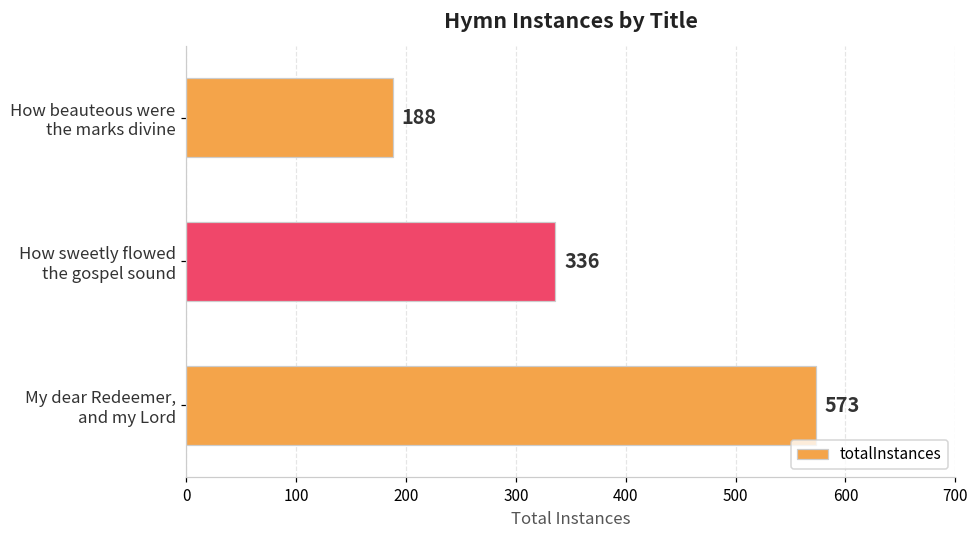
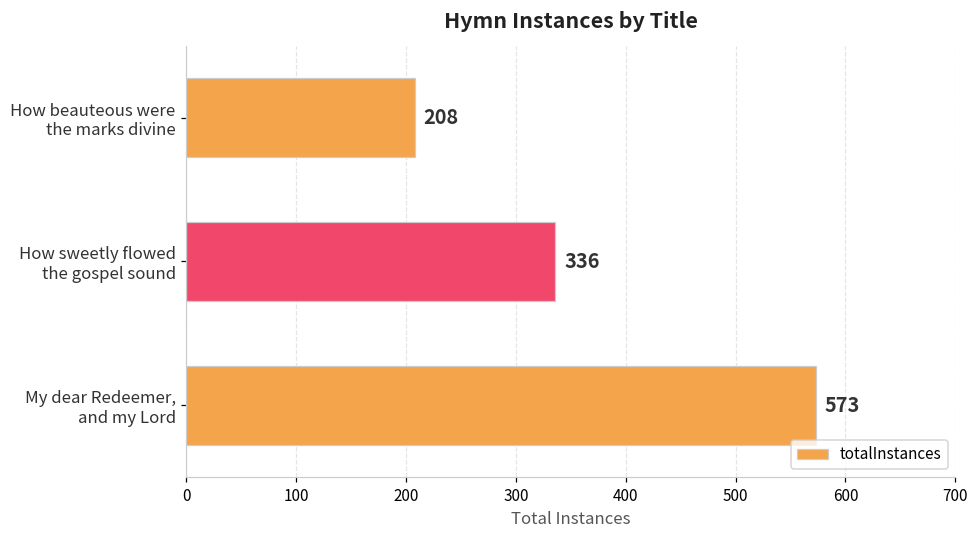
  {
-   "How beauteous were the marks divine": 188,
+   "How beauteous were the marks divine": 208,
    "How sweetly flowed the gospel sound": 336,
    "My dear Redeemer, and my Lord": 573
  }
